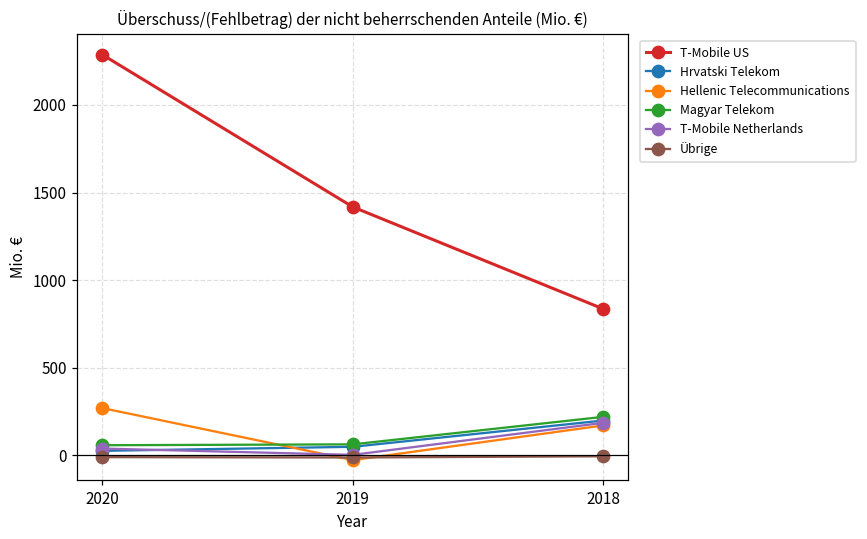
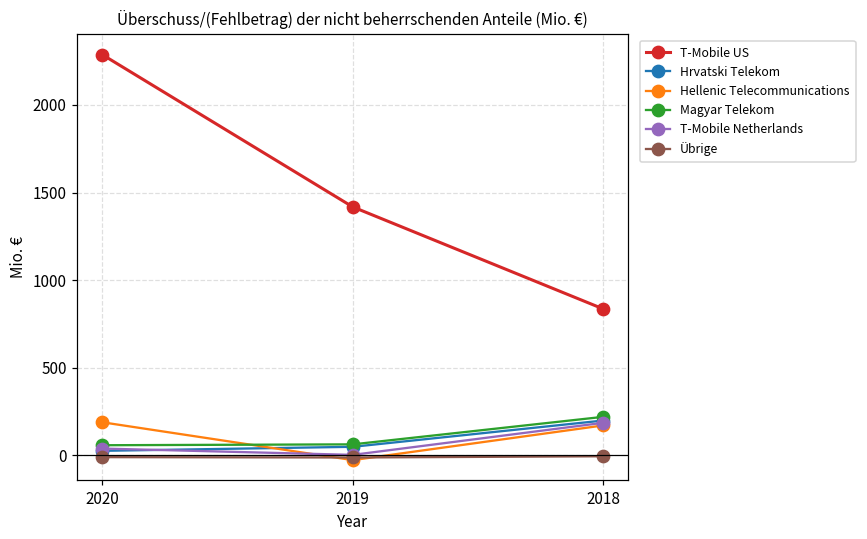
  {
    "T-Mobile US": {
      "2020": 2290,
      "2019": 1420,
      "2018": 840
    },
    "Hellenic Telecommunications": {
-     "2020": 270
+     "2020": 190
    },
    "Magyar Telekom": {
      "2020": 60,
      "2018": 220
    },
    "Übrige": {
      "2020": -10,
      "2018": -10
    }
  }
